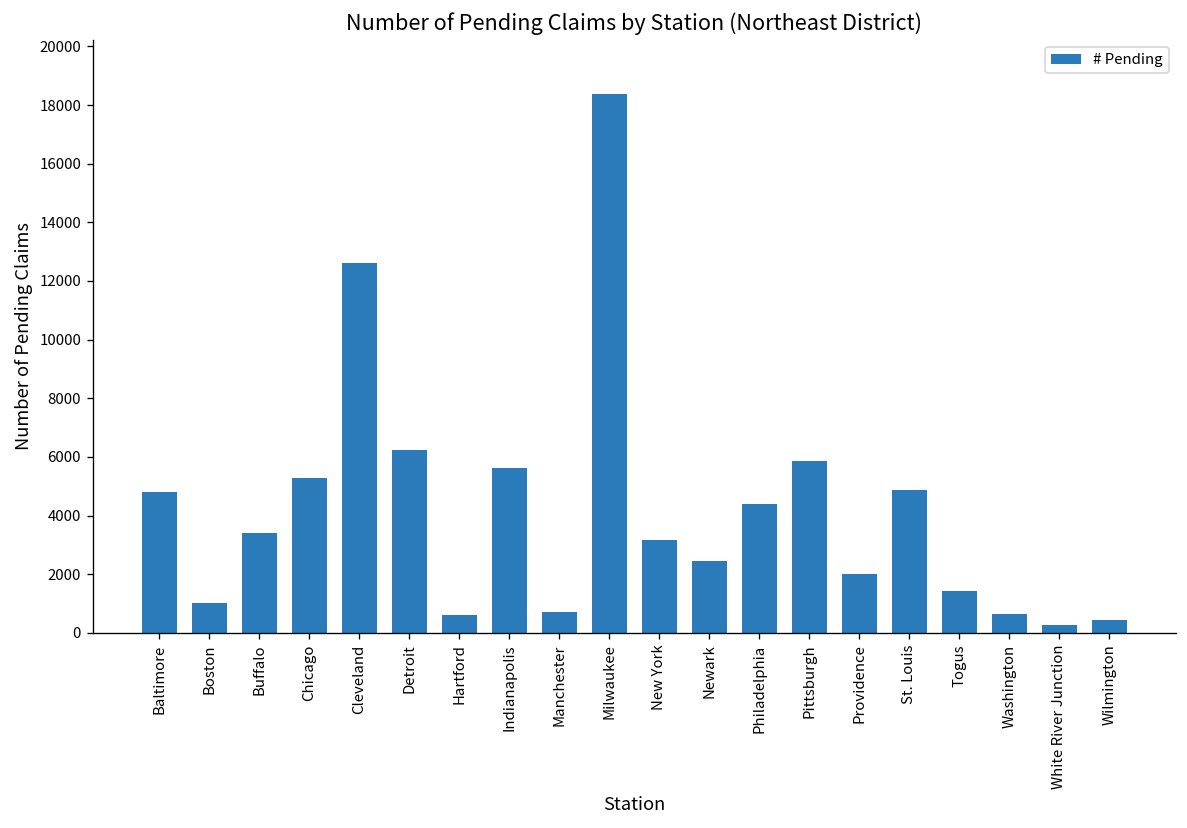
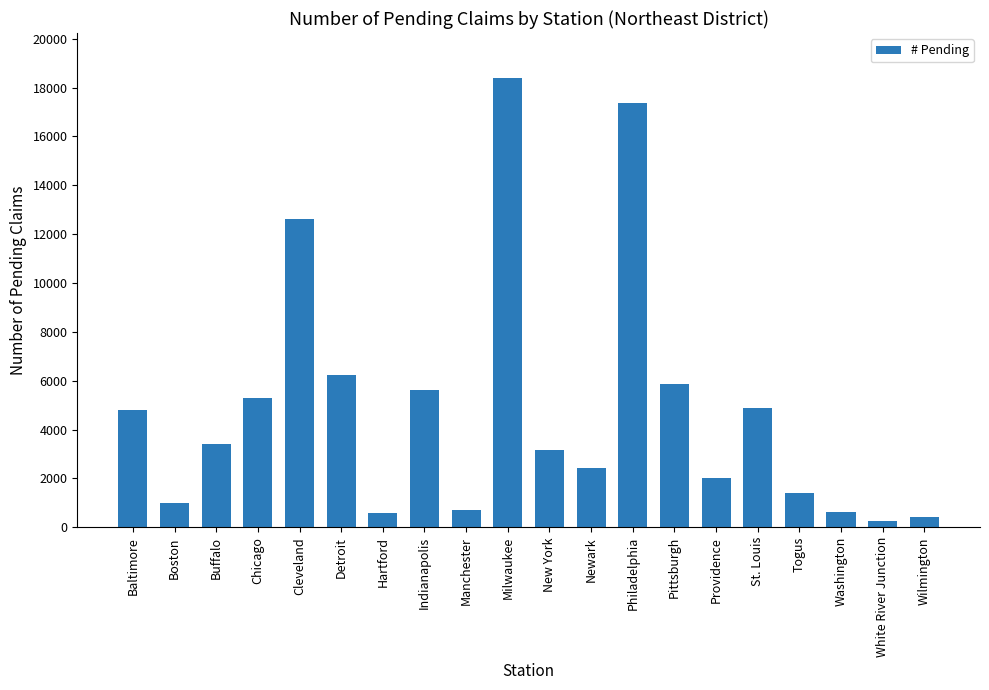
  {
    "Baltimore": 4800,
    "Boston": 1000,
    "Buffalo": 3400,
    "Chicago": 5300,
    "Cleveland": 12600,
    "Detroit": 6200,
    "Hartford": 600,
    "Indianapolis": 5600,
    "Manchester": 700,
    "Milwaukee": 18400,
    "New York": 3200,
    "Newark": 2400,
-   "Philadelphia": 4400,
+   "Philadelphia": 17400,
    "Pittsburgh": 5900,
    "Providence": 2000,
    "St. Louis": 4900,
    "Togus": 1400,
    "Washington": 600,
    "White River Junction": 300,
    "Wilmington": 400
  }
